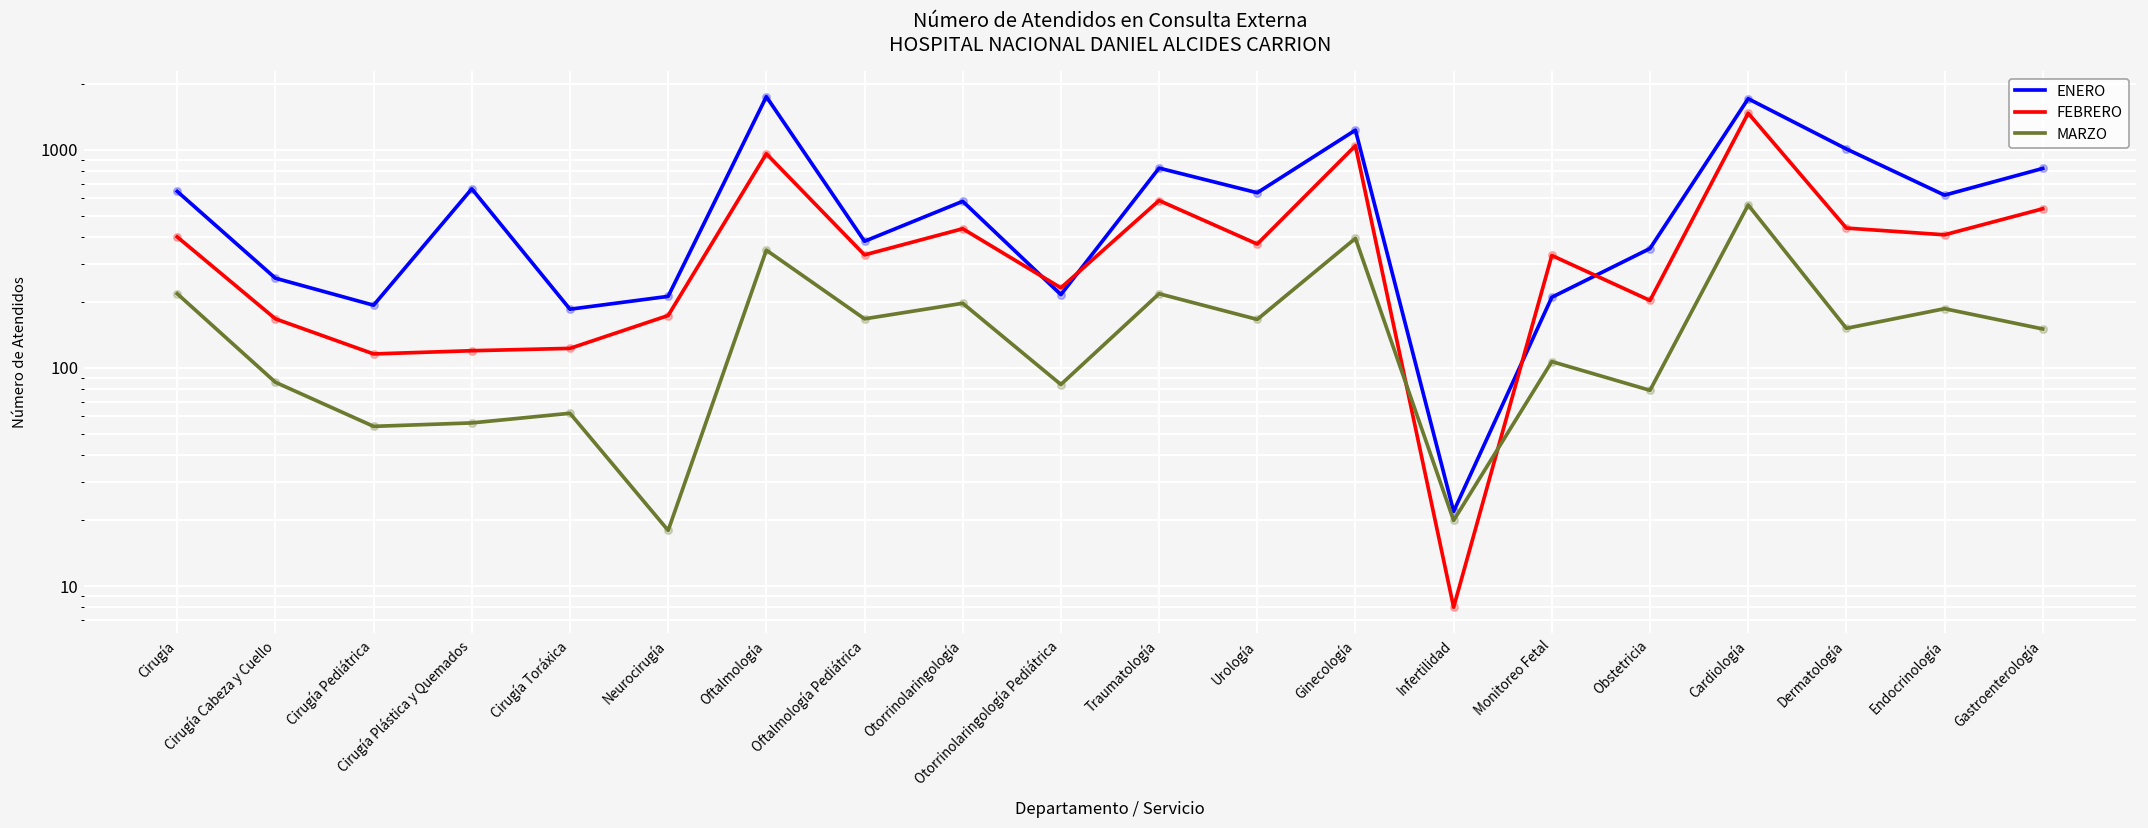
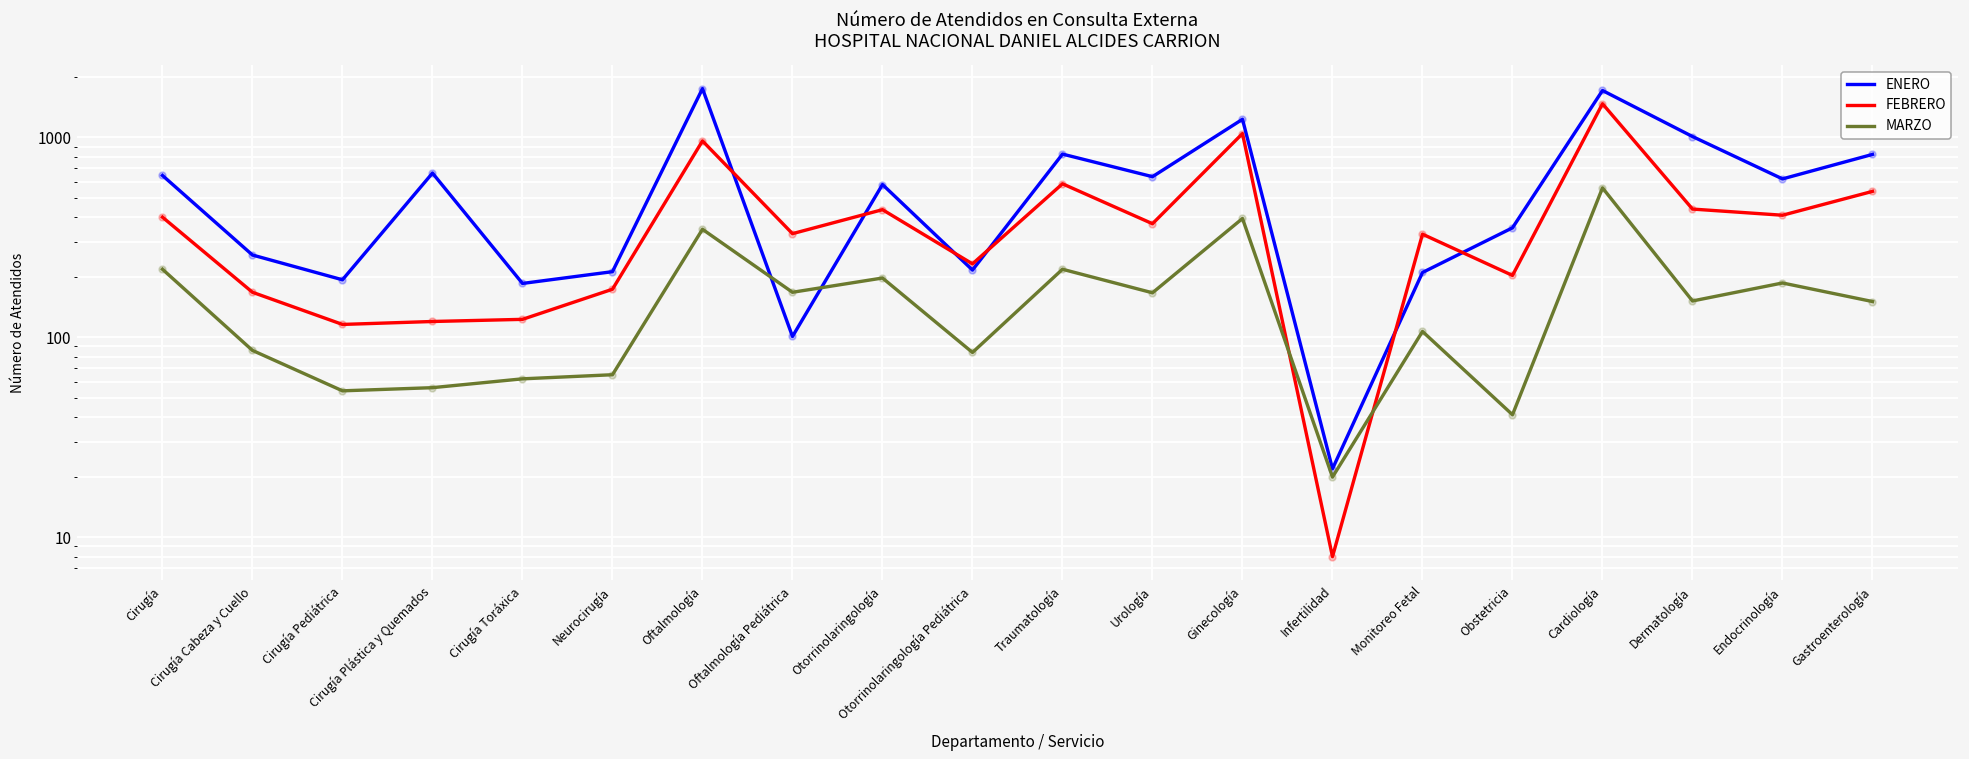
  {
    "ENERO": {
      "Cirugía": 650,
      "Cirugía Cabeza y Cuello": 260,
      "Cirugía Pediátrica": 190,
      "Cirugía Plástica y Quemados": 660,
      "Cirugía Toráxica": 190,
      "Neurocirugía": 210,
      "Oftalmología": 1800,
-     "Oftalmología Pediátrica": 380,
+     "Oftalmología Pediátrica": 100,
      "Otorrinolaringología": 580,
      "Otorrinolaringología Pediátrica": 220,
      "Traumatología": 800,
      "Urología": 640,
      "Ginecología": 1200,
      "Infertilidad": 22,
      "Monitoreo Fetal": 210,
      "Obstetricia": 350,
      "Cardiología": 1700,
      "Dermatología": 1000,
      "Endocrinología": 620,
      "Gastroenterología": 800
    },
    "FEBRERO": {
      "Cirugía": 400,
      "Cirugía Cabeza y Cuello": 170,
      "Cirugía Pediátrica": 120,
      "Cirugía Plástica y Quemados": 120,
      "Cirugía Toráxica": 120,
      "Neurocirugía": 170,
      "Oftalmología": 1000,
      "Oftalmología Pediátrica": 330,
      "Otorrinolaringología": 440,
      "Otorrinolaringología Pediátrica": 230,
      "Traumatología": 590,
      "Urología": 370,
      "Ginecología": 1000,
      "Infertilidad": 8,
      "Monitoreo Fetal": 330,
      "Obstetricia": 200,
      "Cardiología": 1500,
      "Dermatología": 440,
      "Endocrinología": 410,
      "Gastroenterología": 540
    },
    "MARZO": {
      "Cirugía": 220,
      "Cirugía Cabeza y Cuello": 90,
      "Cirugía Pediátrica": 54,
      "Cirugía Plástica y Quemados": 56,
      "Cirugía Toráxica": 62,
-     "Neurocirugía": 18,
+     "Neurocirugía": 65,
      "Oftalmología": 350,
      "Oftalmología Pediátrica": 170,
      "Otorrinolaringología": 200,
      "Otorrinolaringología Pediátrica": 80,
      "Traumatología": 220,
      "Urología": 170,
      "Ginecología": 390,
      "Infertilidad": 20,
      "Monitoreo Fetal": 110,
-     "Obstetricia": 80,
+     "Obstetricia": 41,
      "Cardiología": 560,
      "Dermatología": 150,
      "Endocrinología": 190,
      "Gastroenterología": 150
    }
  }
